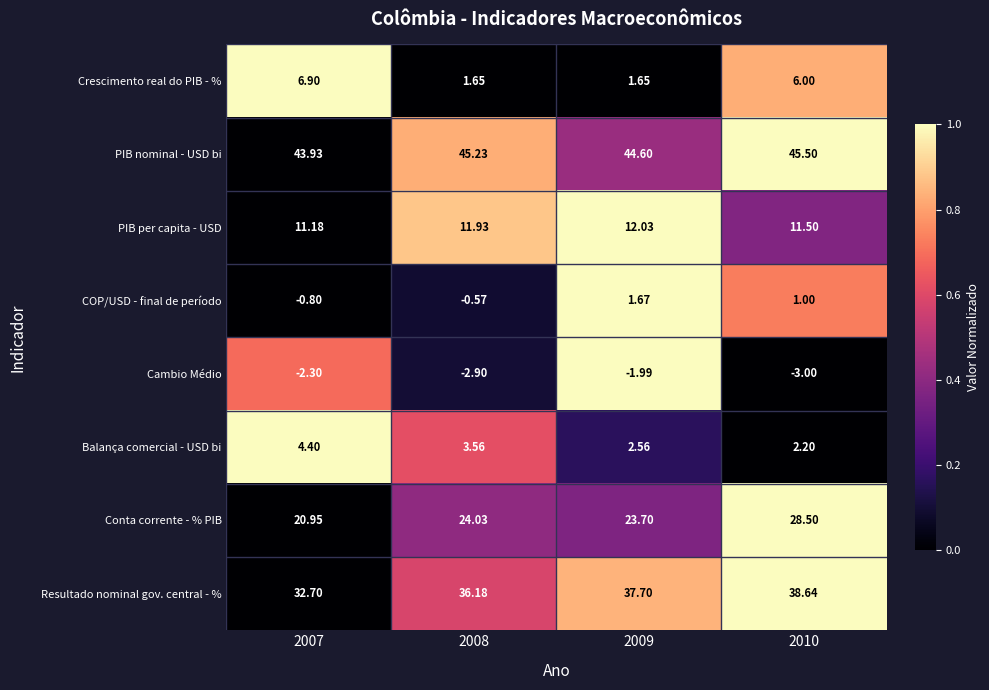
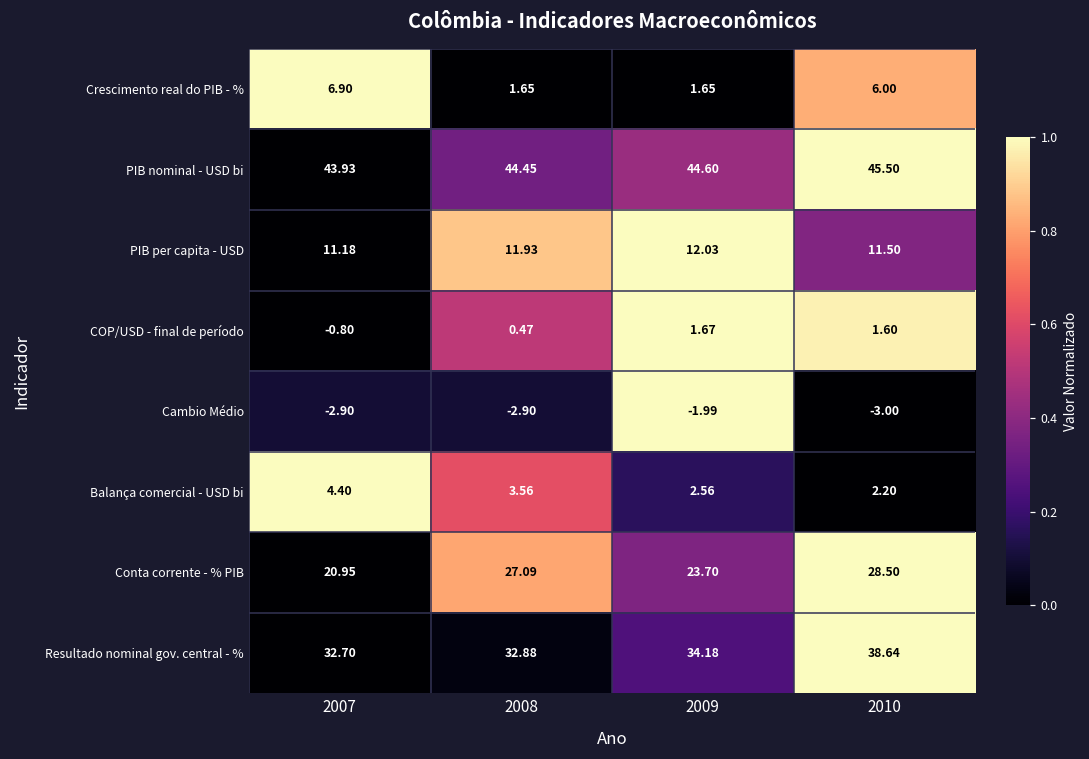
  {
    "Crescimento real do PIB - %": {
      "2007": 6.90,
      "2008": 1.65,
      "2009": 1.65,
      "2010": 6.00
    },
    "PIB nominal - USD bi": {
      "2007": 43.93,
-     "2008": 45.23,
+     "2008": 44.45,
      "2009": 44.60,
      "2010": 45.50
    },
    "PIB per capita - USD": {
      "2007": 11.18,
      "2008": 11.93,
      "2009": 12.03,
      "2010": 11.50
    },
    "COP/USD - final de período": {
      "2007": -0.80,
-     "2008": -0.57,
+     "2008": 0.47,
      "2009": 1.67,
-     "2010": 1.00
+     "2010": 1.60
    },
    "Cambio Médio": {
-     "2007": -2.30,
+     "2007": -2.90,
      "2008": -2.90,
      "2009": -1.99,
      "2010": -3.00
    },
    "Balança comercial - USD bi": {
      "2007": 4.40,
      "2008": 3.56,
      "2009": 2.56,
      "2010": 2.20
    },
    "Conta corrente - % PIB": {
      "2007": 20.95,
-     "2008": 24.03,
+     "2008": 27.09,
      "2009": 23.70,
      "2010": 28.50
    },
    "Resultado nominal gov. central - %": {
      "2007": 32.70,
-     "2008": 36.18,
-     "2009": 37.70,
+     "2008": 32.88,
+     "2009": 34.18,
      "2010": 38.64
    }
  }
